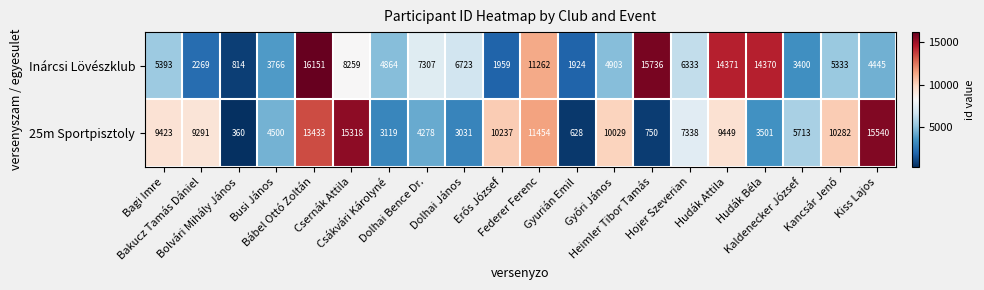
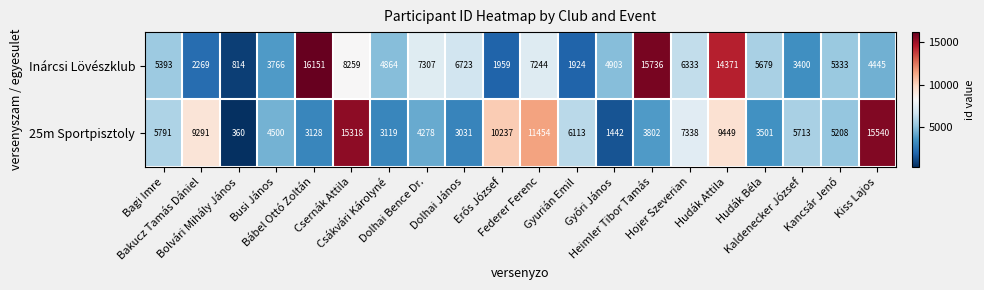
  {
    "Inárcsi Lövészklub": {
      "Bagi Imre": 5393,
      "Bakucz Tamás Dániel": 2269,
      "Bolvári Mihály János": 814,
      "Busi János": 3766,
      "Bábel Ottó Zoltán": 16151,
      "Csernák Attila": 8259,
      "Csákvári Károlyné": 4864,
      "Dolhai Bence Dr.": 7307,
      "Dolhai János": 6723,
      "Erős József": 1959,
-     "Federer Ferenc": 11262,
+     "Federer Ferenc": 7244,
      "Gyurián Emil": 1924,
      "Győri János": 4903,
      "Heimler Tibor Tamás": 15736,
      "Hojer Szeverian": 6333,
      "Hudák Attila": 14371,
-     "Hudák Béla": 14370,
+     "Hudák Béla": 5679,
      "Kaldenecker József": 3400,
      "Kancsár Jenő": 5333,
      "Kiss Lajos": 4445
    },
    "25m Sportpisztoly": {
-     "Bagi Imre": 9423,
+     "Bagi Imre": 5791,
      "Bakucz Tamás Dániel": 9291,
      "Bolvári Mihály János": 360,
      "Busi János": 4500,
-     "Bábel Ottó Zoltán": 13433,
+     "Bábel Ottó Zoltán": 3128,
      "Csernák Attila": 15318,
      "Csákvári Károlyné": 3119,
      "Dolhai Bence Dr.": 4278,
      "Dolhai János": 3031,
      "Erős József": 10237,
      "Federer Ferenc": 11454,
-     "Gyurián Emil": 628,
-     "Győri János": 10029,
-     "Heimler Tibor Tamás": 750,
+     "Gyurián Emil": 6113,
+     "Győri János": 1442,
+     "Heimler Tibor Tamás": 3802,
      "Hojer Szeverian": 7338,
      "Hudák Attila": 9449,
      "Hudák Béla": 3501,
      "Kaldenecker József": 5713,
-     "Kancsár Jenő": 10282,
+     "Kancsár Jenő": 5208,
      "Kiss Lajos": 15540
    }
  }
